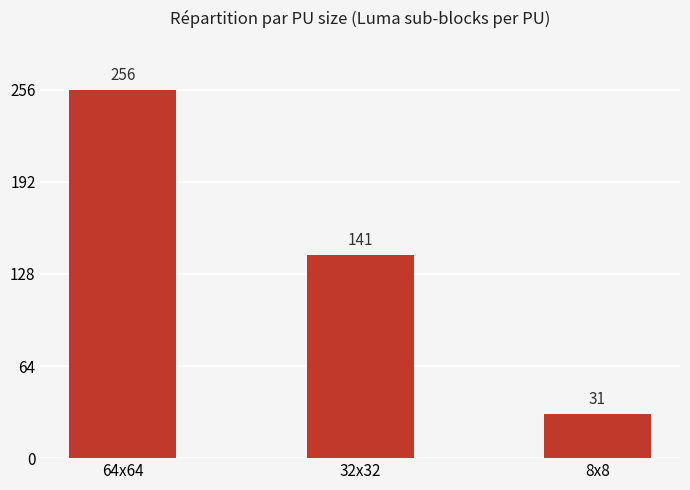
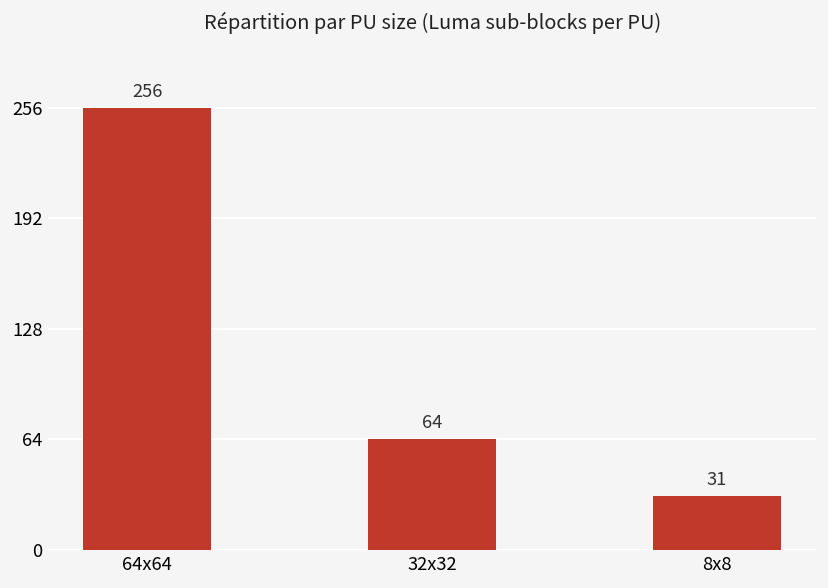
  {
    "64x64": 256,
-   "32x32": 141,
+   "32x32": 64,
    "8x8": 31
  }
